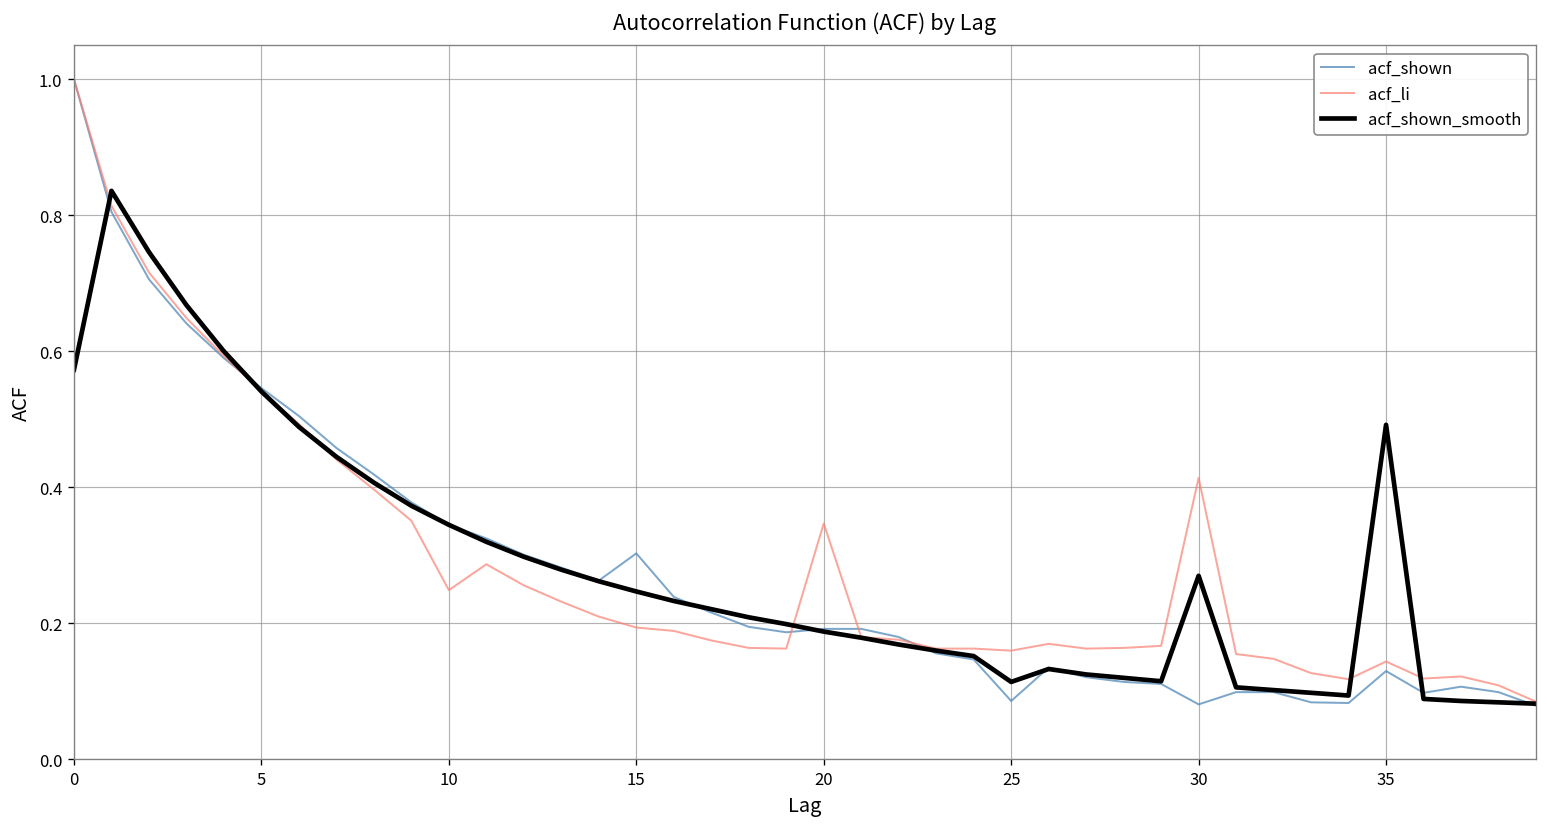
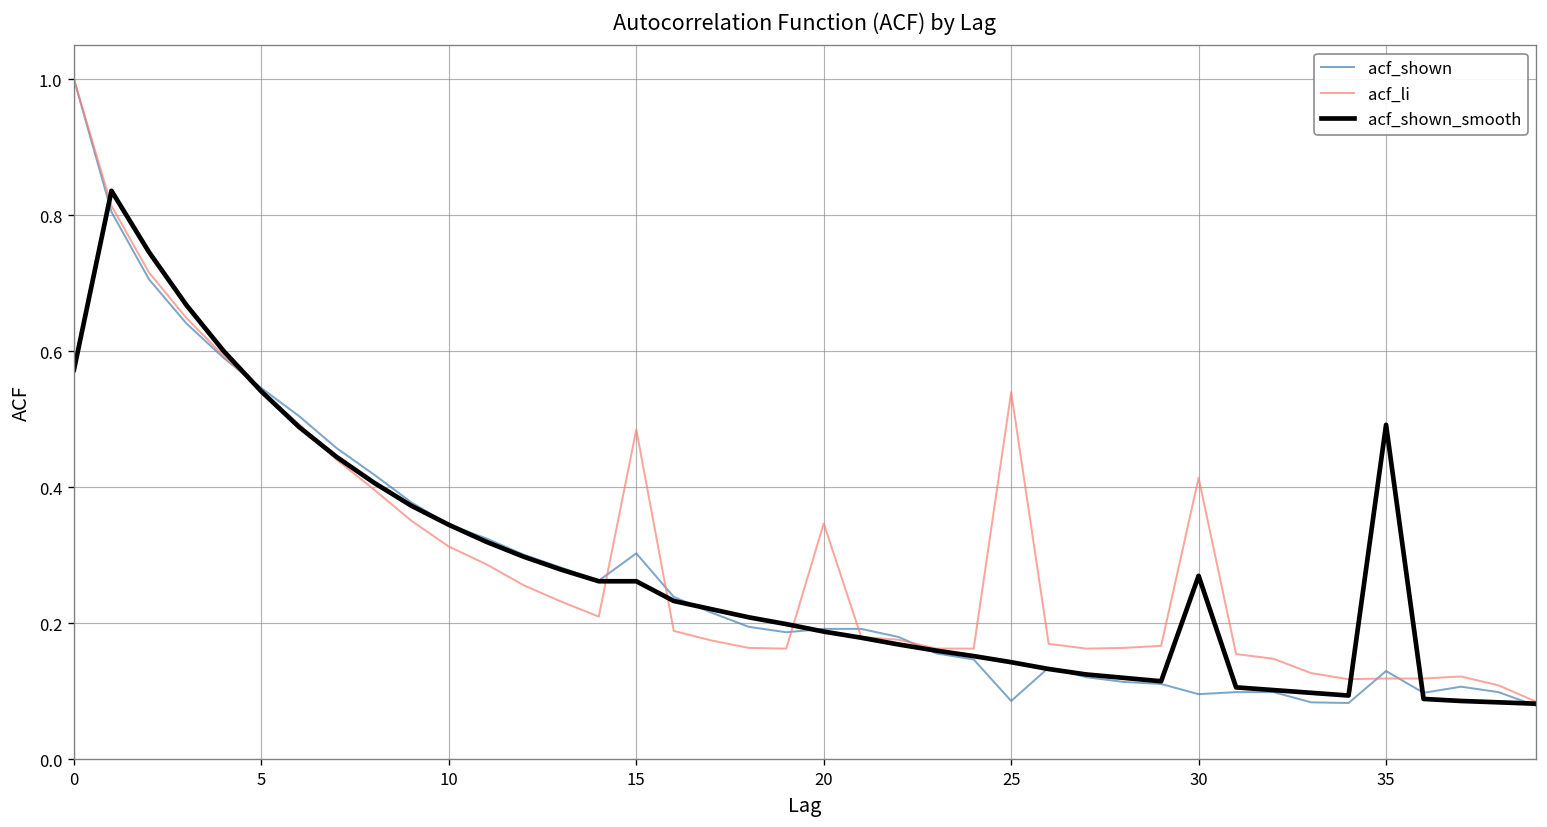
  {
    "acf_shown": {
      "5": 0.55,
      "15": 0.30,
      "25": 0.09,
-     "30": 0.08,
+     "30": 0.10,
      "35": 0.13
    },
    "acf_li": {
-     "10": 0.25,
-     "15": 0.19,
+     "10": 0.31,
+     "15": 0.49,
      "20": 0.35,
-     "25": 0.16,
+     "25": 0.54,
      "30": 0.41,
-     "35": 0.14
+     "35": 0.12
    },
    "acf_shown_smooth": {
      "0": 0.57,
-     "15": 0.25,
-     "25": 0.11,
+     "15": 0.26,
+     "25": 0.14,
      "30": 0.27,
      "35": 0.49
    }
  }
